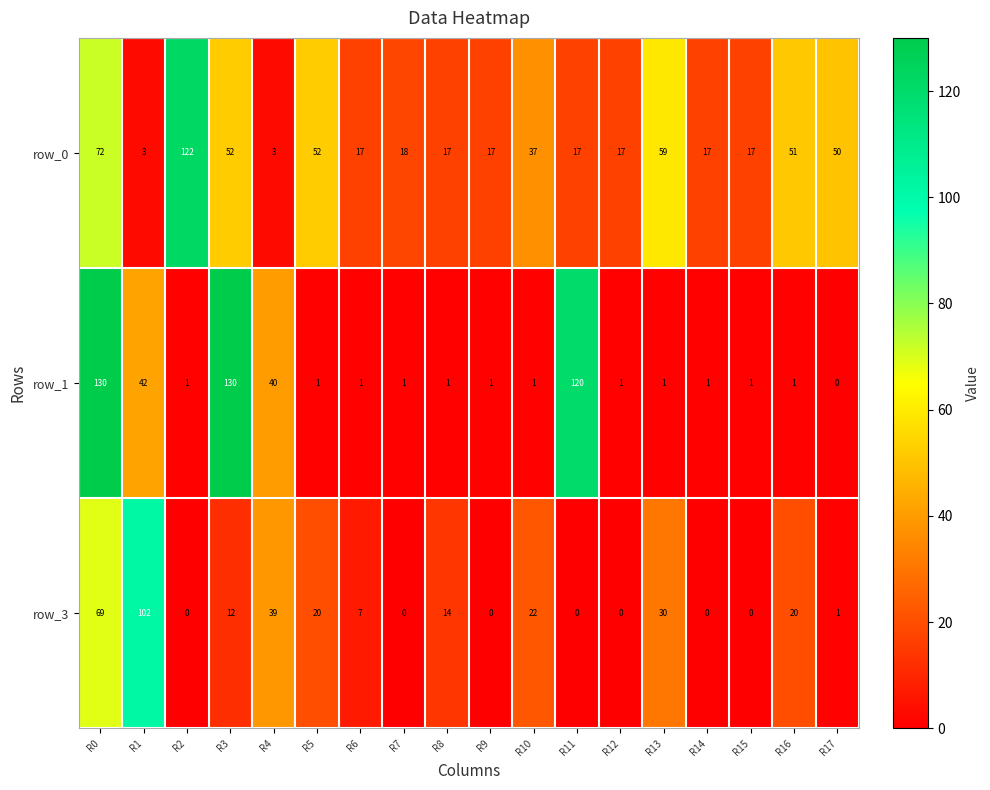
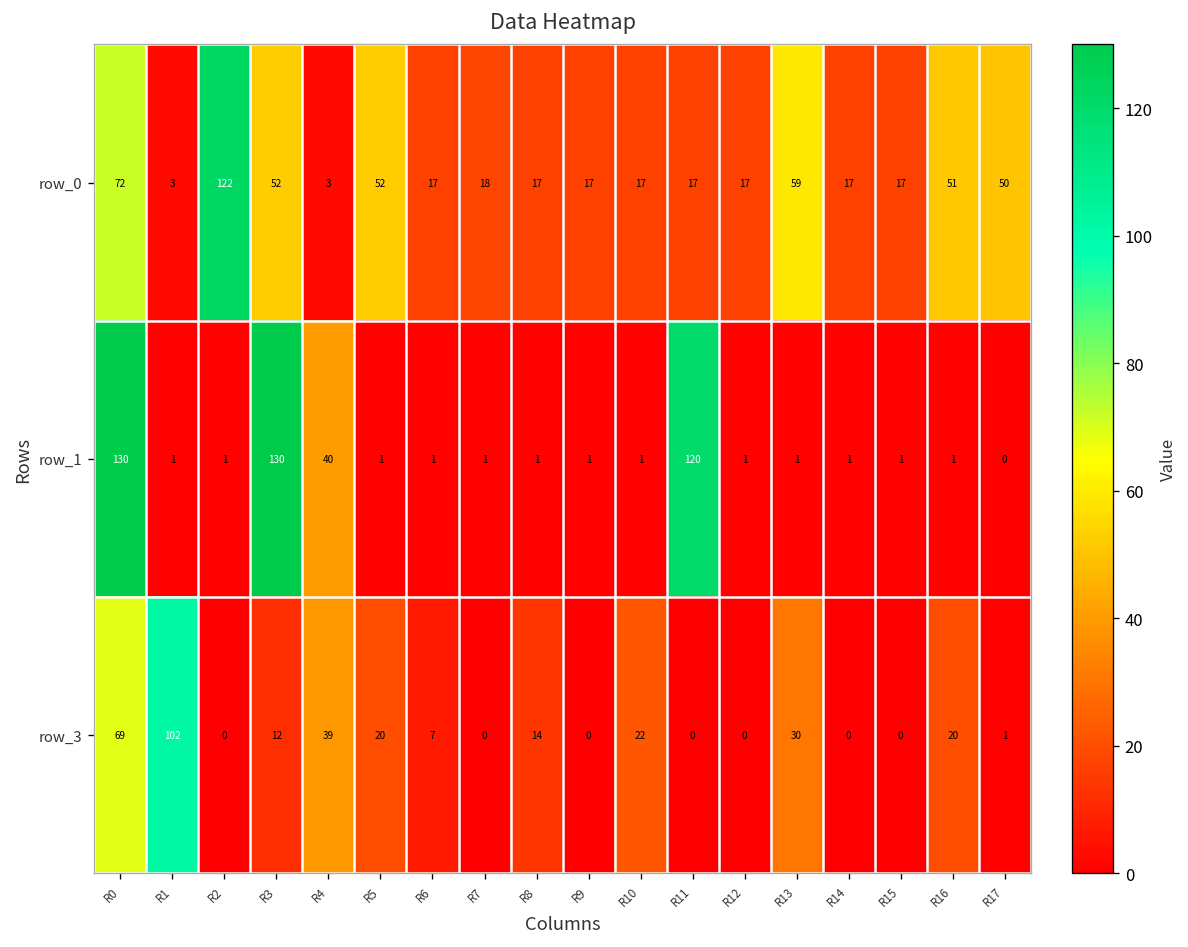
  {
    "row_0": {
      "R0": 72,
      "R1": 3,
      "R2": 122,
      "R3": 52,
      "R4": 3,
      "R5": 52,
      "R6": 17,
      "R7": 18,
      "R8": 17,
      "R9": 17,
-     "R10": 37,
+     "R10": 17,
      "R11": 17,
      "R12": 17,
      "R13": 59,
      "R14": 17,
      "R15": 17,
      "R16": 51,
      "R17": 50
    },
    "row_1": {
      "R0": 130,
-     "R1": 42,
+     "R1": 1,
      "R2": 1,
      "R3": 130,
      "R4": 40,
      "R5": 1,
      "R6": 1,
      "R7": 1,
      "R8": 1,
      "R9": 1,
      "R10": 1,
      "R11": 120,
      "R12": 1,
      "R13": 1,
      "R14": 1,
      "R15": 1,
      "R16": 1,
      "R17": 0
    },
    "row_3": {
      "R0": 69,
      "R1": 102,
      "R2": 0,
      "R3": 12,
      "R4": 39,
      "R5": 20,
      "R6": 7,
      "R7": 0,
      "R8": 14,
      "R9": 0,
      "R10": 22,
      "R11": 0,
      "R12": 0,
      "R13": 30,
      "R14": 0,
      "R15": 0,
      "R16": 20,
      "R17": 1
    }
  }
